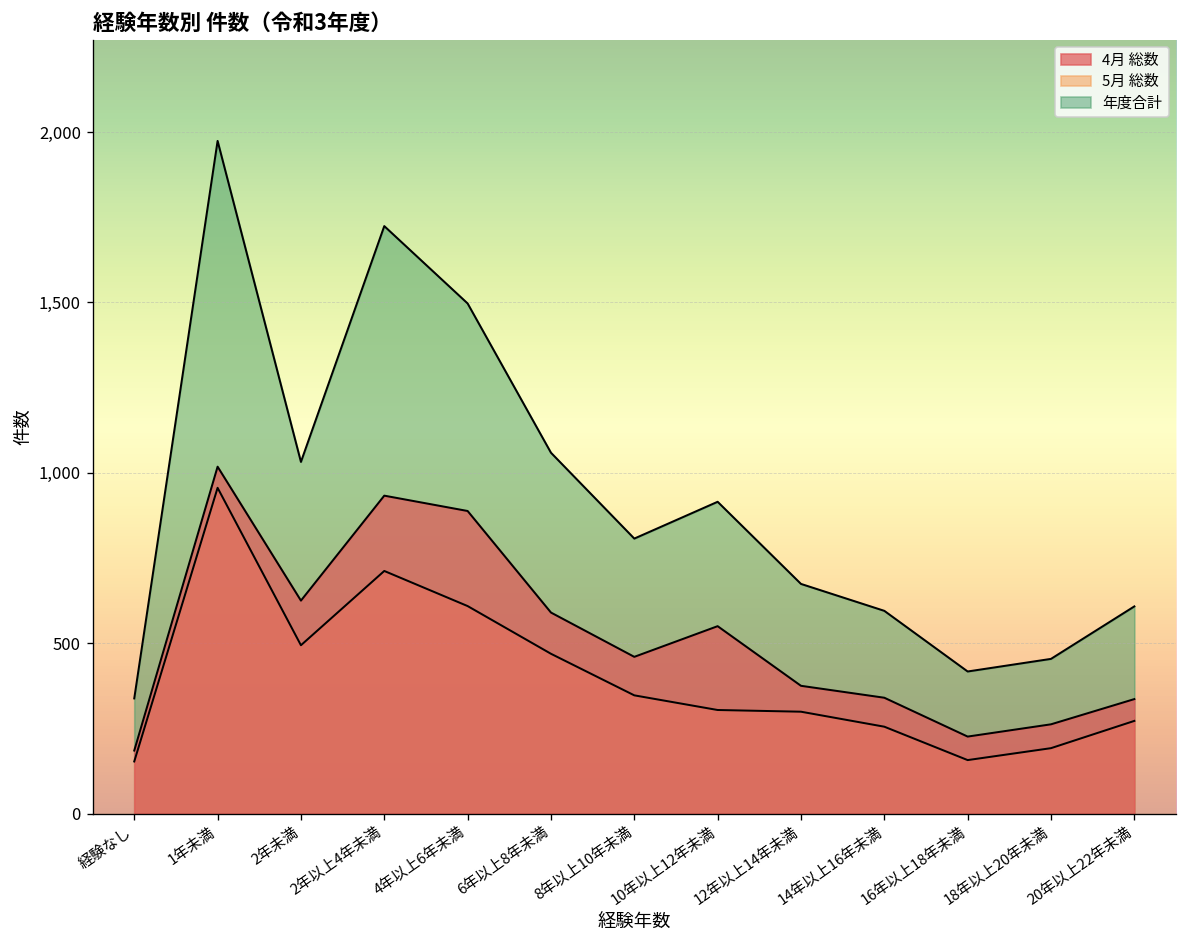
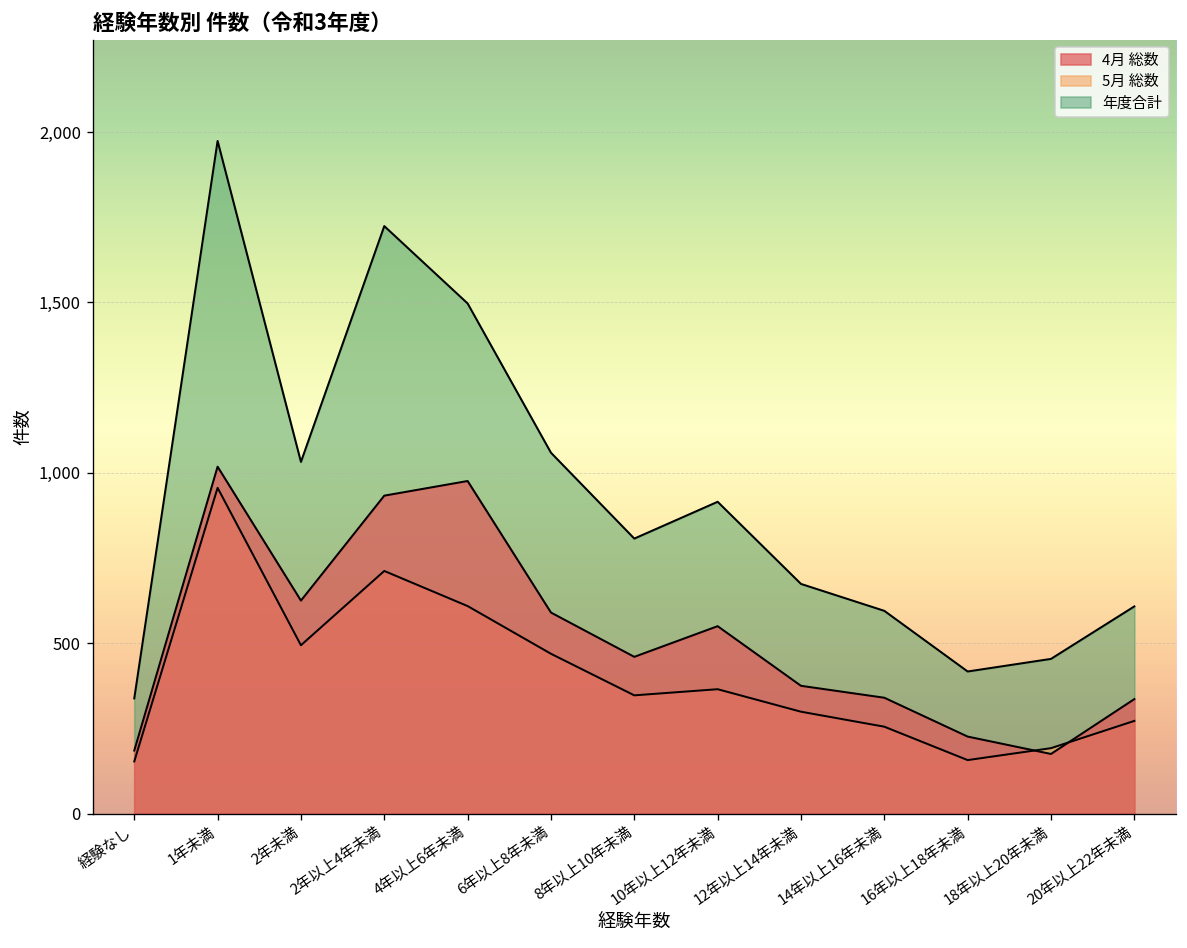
  {
    "4月 総数": {
      "経験なし": "190",
      "1年未満": "1,020",
      "2年未満": "630",
      "2年以上4年未満": "930",
-     "4年以上6年未満": "890",
+     "4年以上6年未満": "980",
      "6年以上8年未満": "590",
      "8年以上10年未満": "460",
      "10年以上12年未満": "550",
      "12年以上14年未満": "380",
      "14年以上16年未満": "340",
      "16年以上18年未満": "230",
-     "18年以上20年未満": "260",
+     "18年以上20年未満": "180",
      "20年以上22年未満": "340"
    },
    "5月 総数": {
      "経験なし": "150",
      "1年未満": "960",
      "2年未満": "490",
      "2年以上4年未満": "710",
      "4年以上6年未満": "610",
      "6年以上8年未満": "470",
      "8年以上10年未満": "350",
-     "10年以上12年未満": "300",
+     "10年以上12年未満": "370",
      "12年以上14年未満": "300",
      "14年以上16年未満": "260",
      "16年以上18年未満": "160",
      "18年以上20年未満": "190",
      "20年以上22年未満": "270"
    },
    "年度合計": {
      "経験なし": "340",
      "1年未満": "1,970",
      "2年未満": "1,030",
      "2年以上4年未満": "1,720",
      "4年以上6年未満": "1,500",
      "6年以上8年未満": "1,060",
      "8年以上10年未満": "810",
      "10年以上12年未満": "920",
      "12年以上14年未満": "670",
      "14年以上16年未満": "600",
      "16年以上18年未満": "420",
      "18年以上20年未満": "450",
      "20年以上22年未満": "610"
    }
  }
